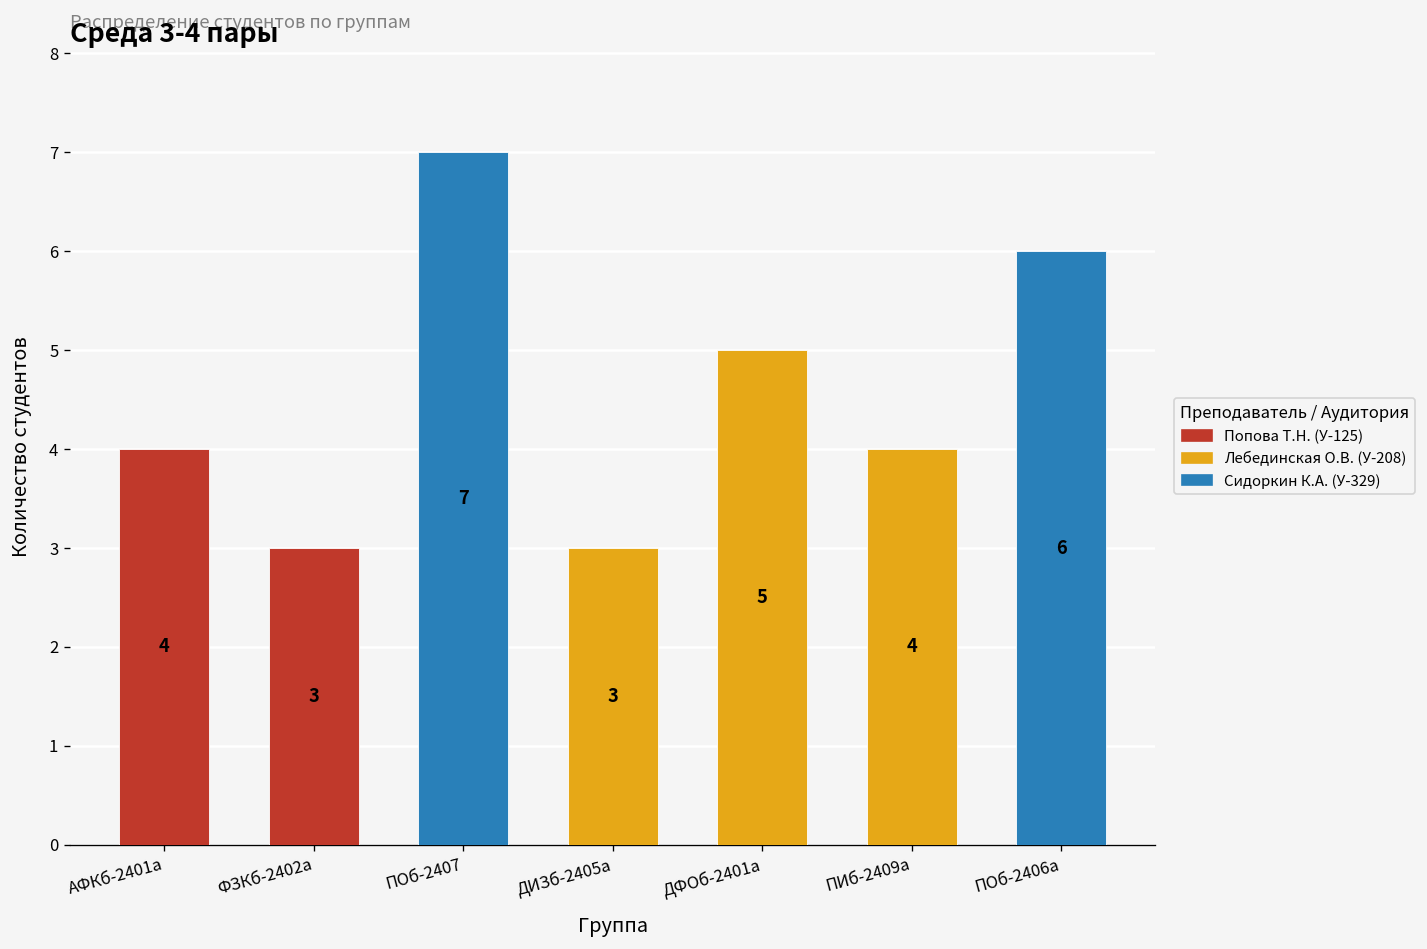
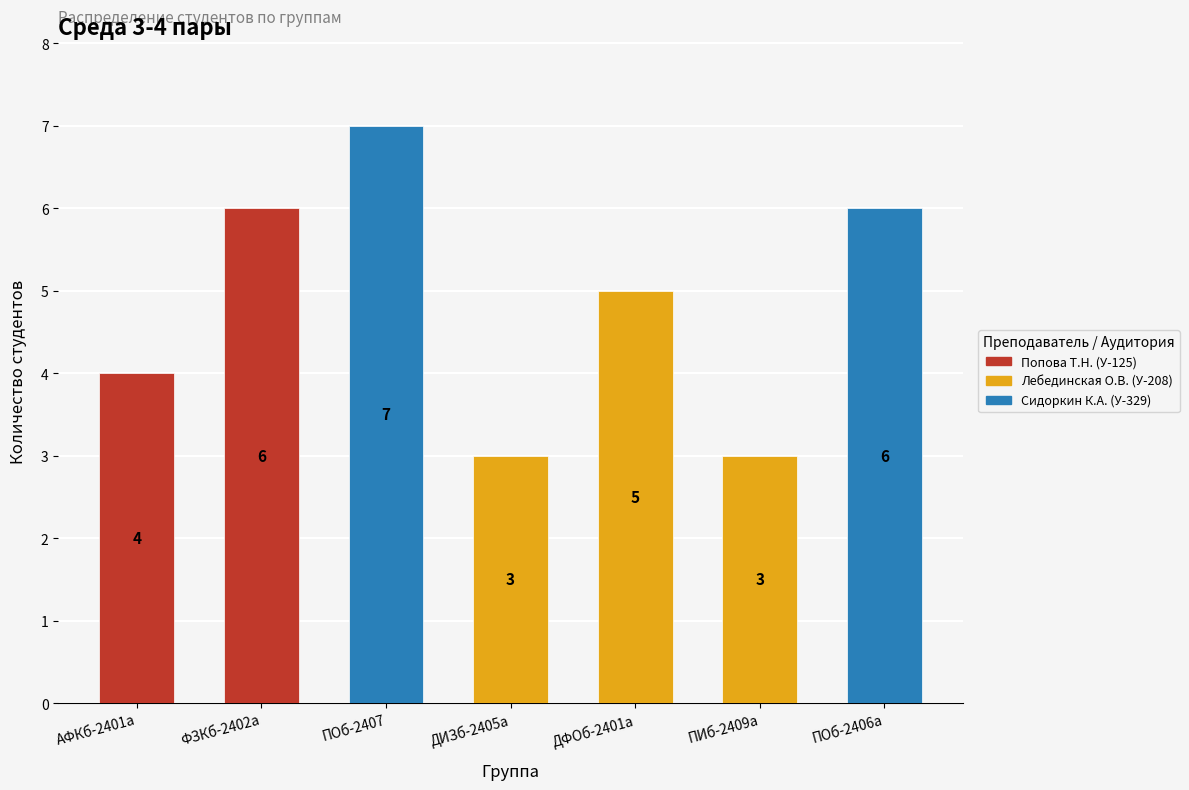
  {
    "АФКб-2401а": 4,
-   "ФЗКб-2402а": 3,
+   "ФЗКб-2402а": 6,
    "ПОб-2407": 7,
    "ДИЗб-2405а": 3,
    "ДФОб-2401а": 5,
-   "ПИб-2409а": 4,
+   "ПИб-2409а": 3,
    "ПОб-2406а": 6
  }
